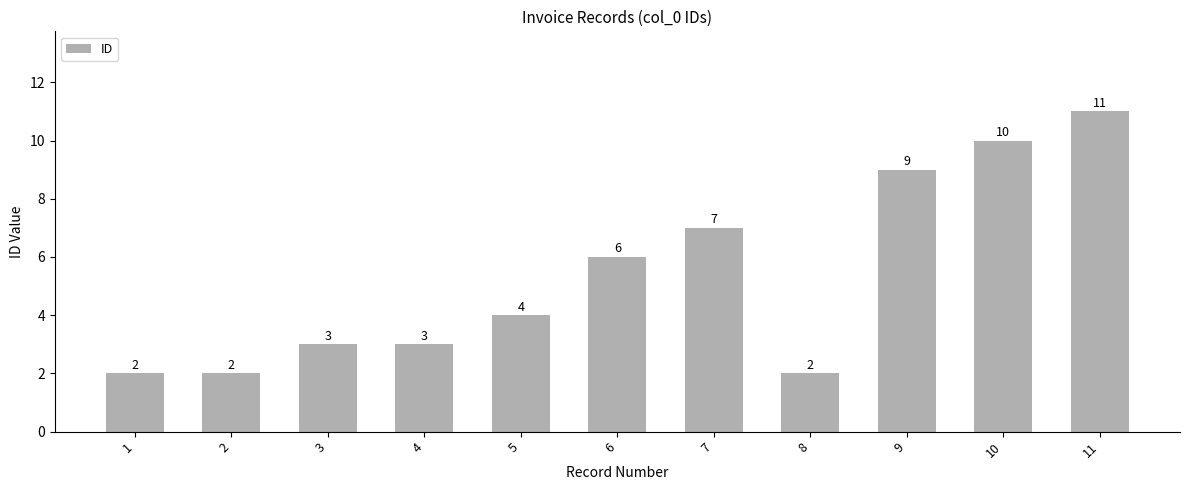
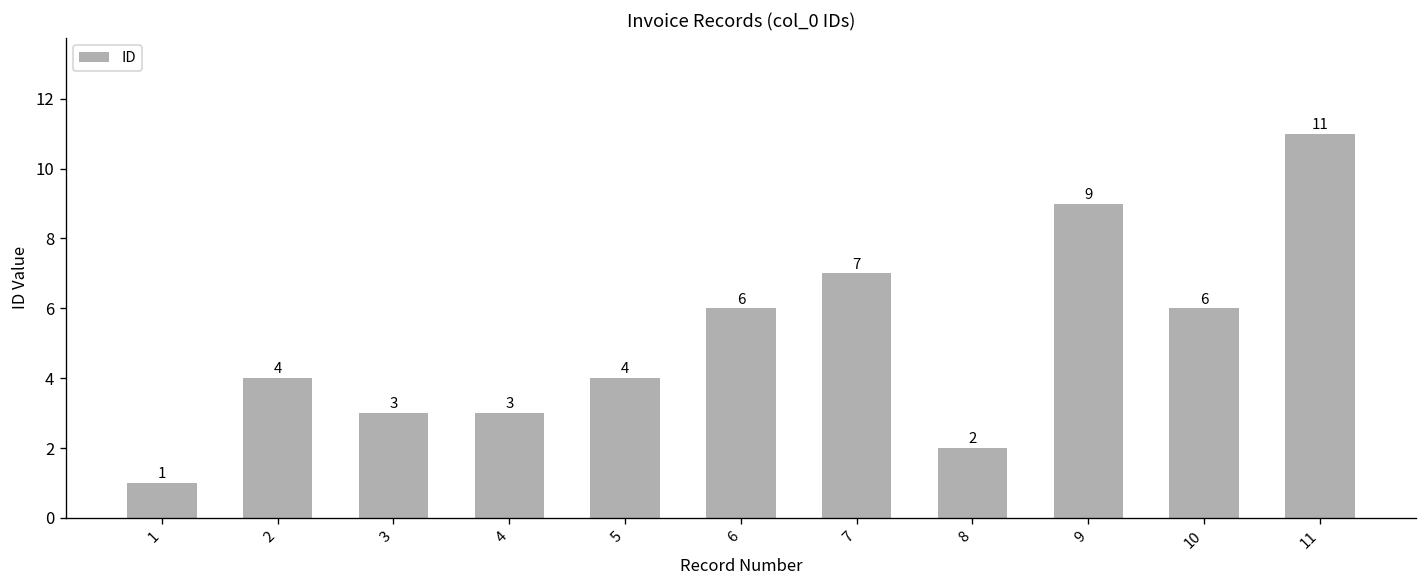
  {
-   "1": 2,
-   "2": 2,
+   "1": 1,
+   "2": 4,
    "3": 3,
    "4": 3,
    "5": 4,
    "6": 6,
    "7": 7,
    "8": 2,
    "9": 9,
-   "10": 10,
+   "10": 6,
    "11": 11
  }
